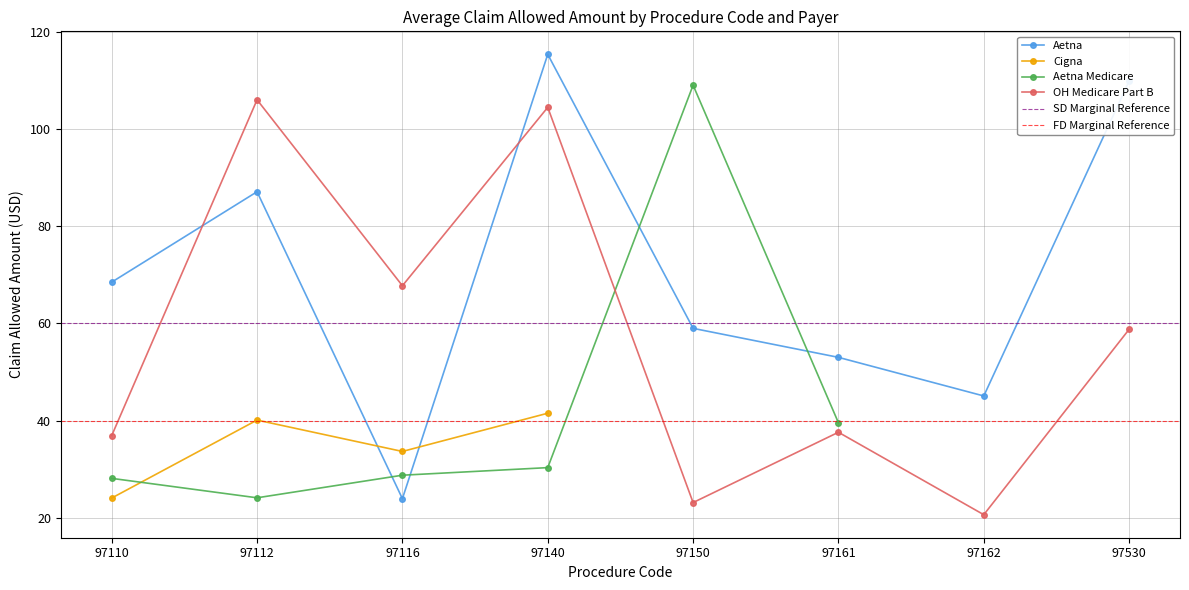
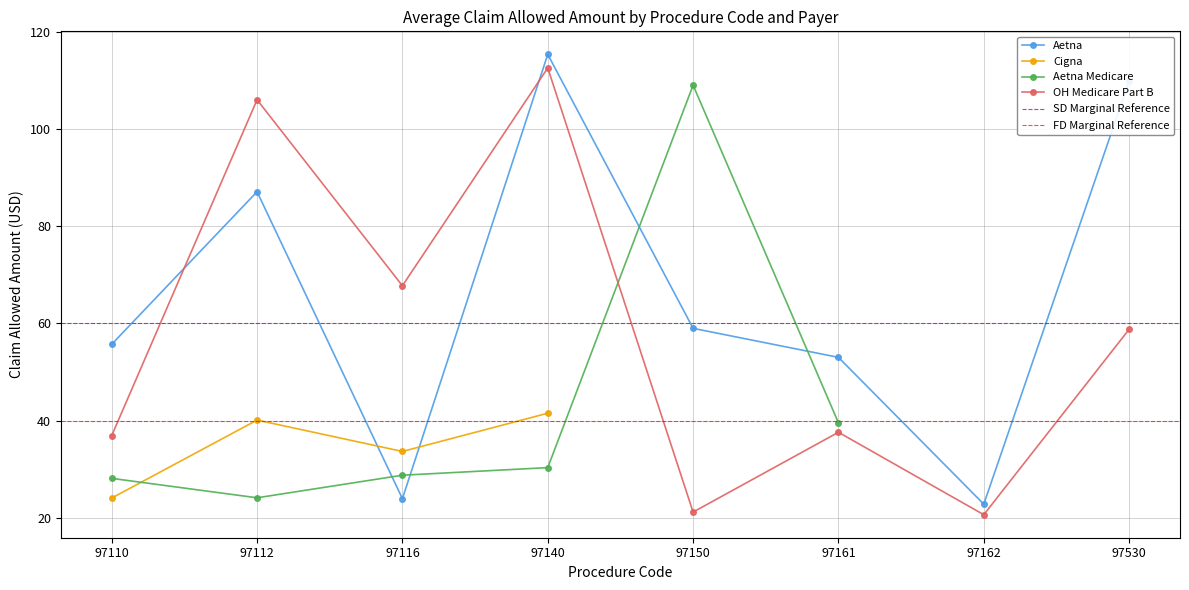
  {
    "Aetna": {
-     "97110": 68,
+     "97110": 56,
      "97112": 87,
      "97116": 24,
      "97140": 115,
      "97150": 59,
      "97161": 53,
-     "97162": 45
+     "97162": 23
    },
    "Cigna": {
      "97110": 24,
      "97112": 40,
      "97116": 34,
      "97140": 42
    },
    "Aetna Medicare": {
      "97110": 28,
      "97112": 24,
      "97116": 29,
      "97140": 30,
      "97150": 109,
      "97161": 40
    },
    "OH Medicare Part B": {
      "97110": 37,
      "97112": 106,
      "97116": 68,
-     "97140": 104,
-     "97150": 23,
+     "97140": 113,
+     "97150": 21,
      "97161": 38,
      "97162": 21,
      "97530": 59
    }
  }
